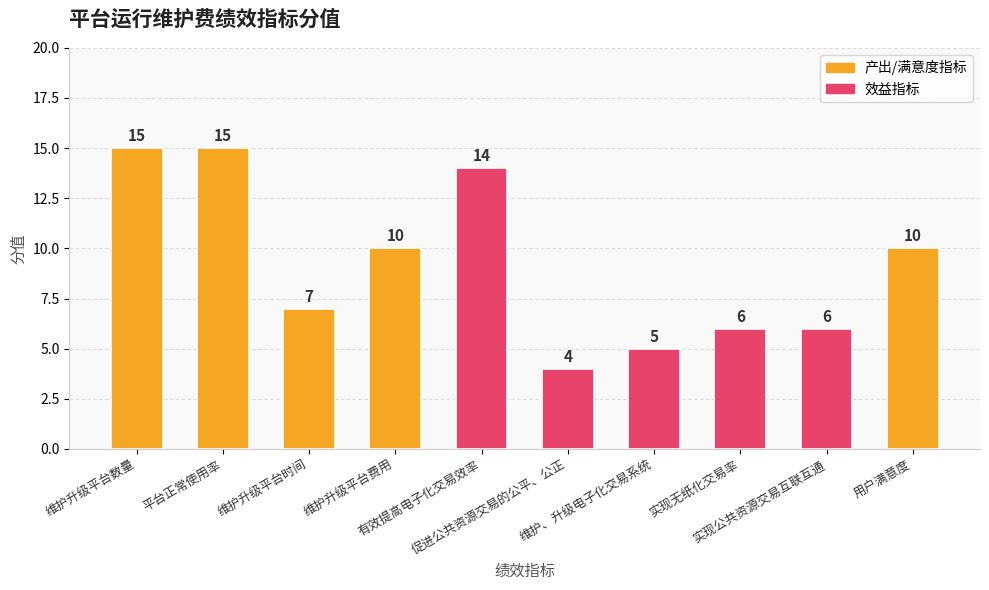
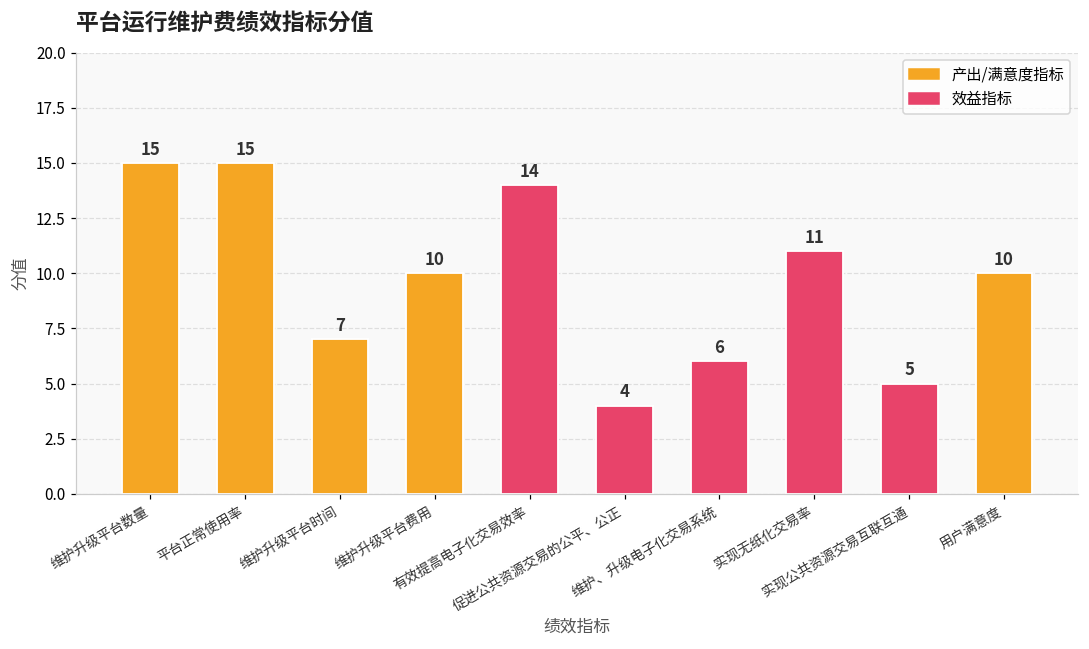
  {
    "维护升级平台数量": 15,
    "平台正常使用率": 15,
    "维护升级平台时间": 7,
    "维护升级平台费用": 10,
    "有效提高电子化交易效率": 14,
    "促进公共资源交易的公平、公正": 4,
-   "维护、升级电子化交易系统": 5,
-   "实现无纸化交易率": 6,
-   "实现公共资源交易互联互通": 6,
+   "维护、升级电子化交易系统": 6,
+   "实现无纸化交易率": 11,
+   "实现公共资源交易互联互通": 5,
    "用户满意度": 10
  }
